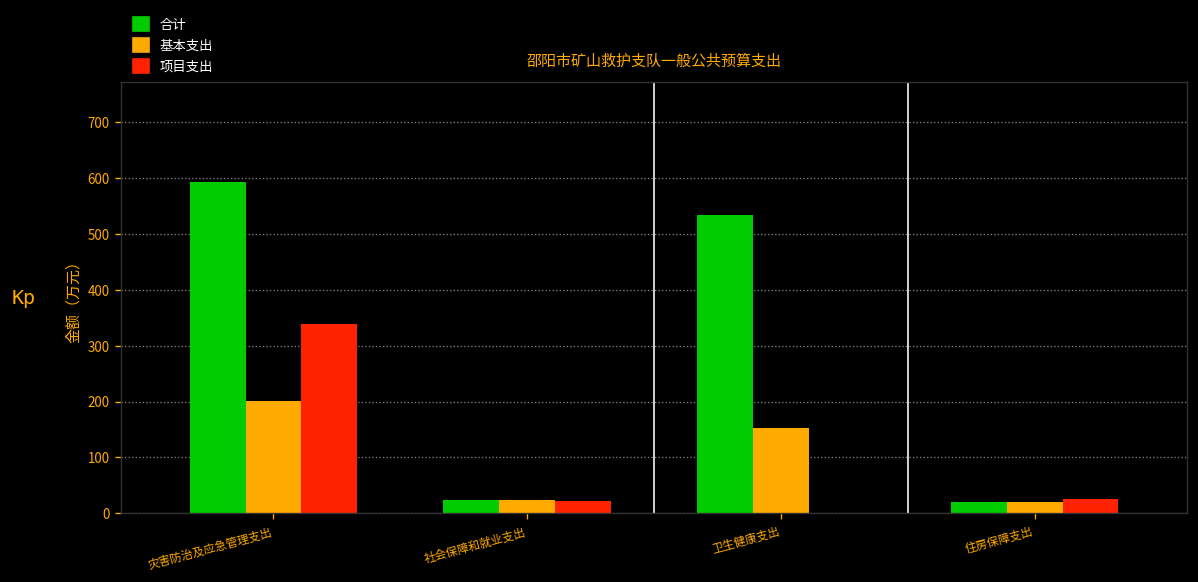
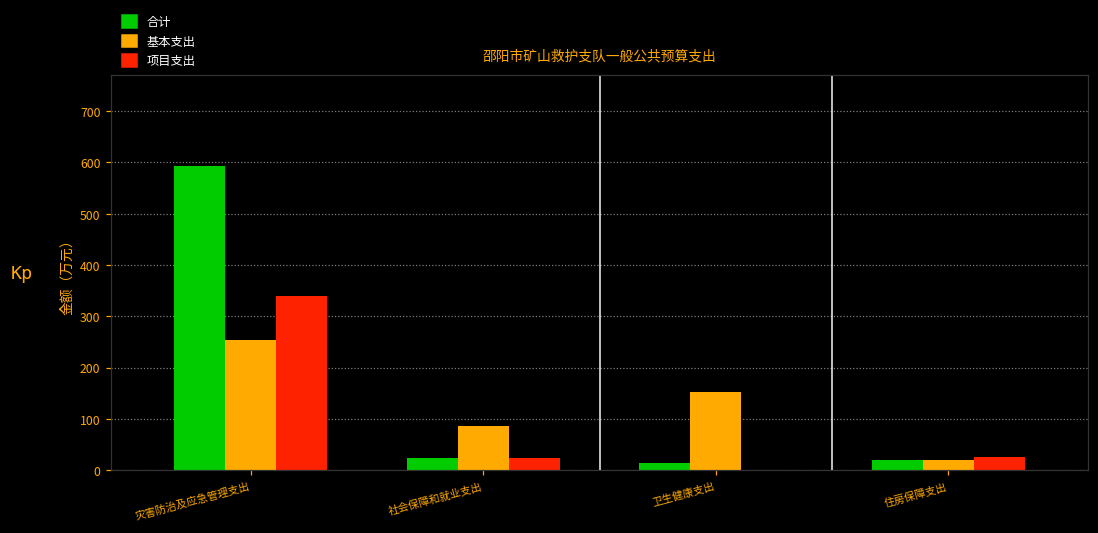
  {
    "合计": {
      "灾害防治及应急管理支出": 590,
      "社会保障和就业支出": 20,
-     "卫生健康支出": 530,
+     "卫生健康支出": 10,
      "住房保障支出": 20
    },
    "基本支出": {
-     "灾害防治及应急管理支出": 200,
-     "社会保障和就业支出": 20,
+     "灾害防治及应急管理支出": 250,
+     "社会保障和就业支出": 90,
      "卫生健康支出": 150,
      "住房保障支出": 20
    },
    "项目支出": {
      "灾害防治及应急管理支出": 340,
      "社会保障和就业支出": 20,
      "卫生健康支出": 0,
      "住房保障支出": 30
    }
  }
